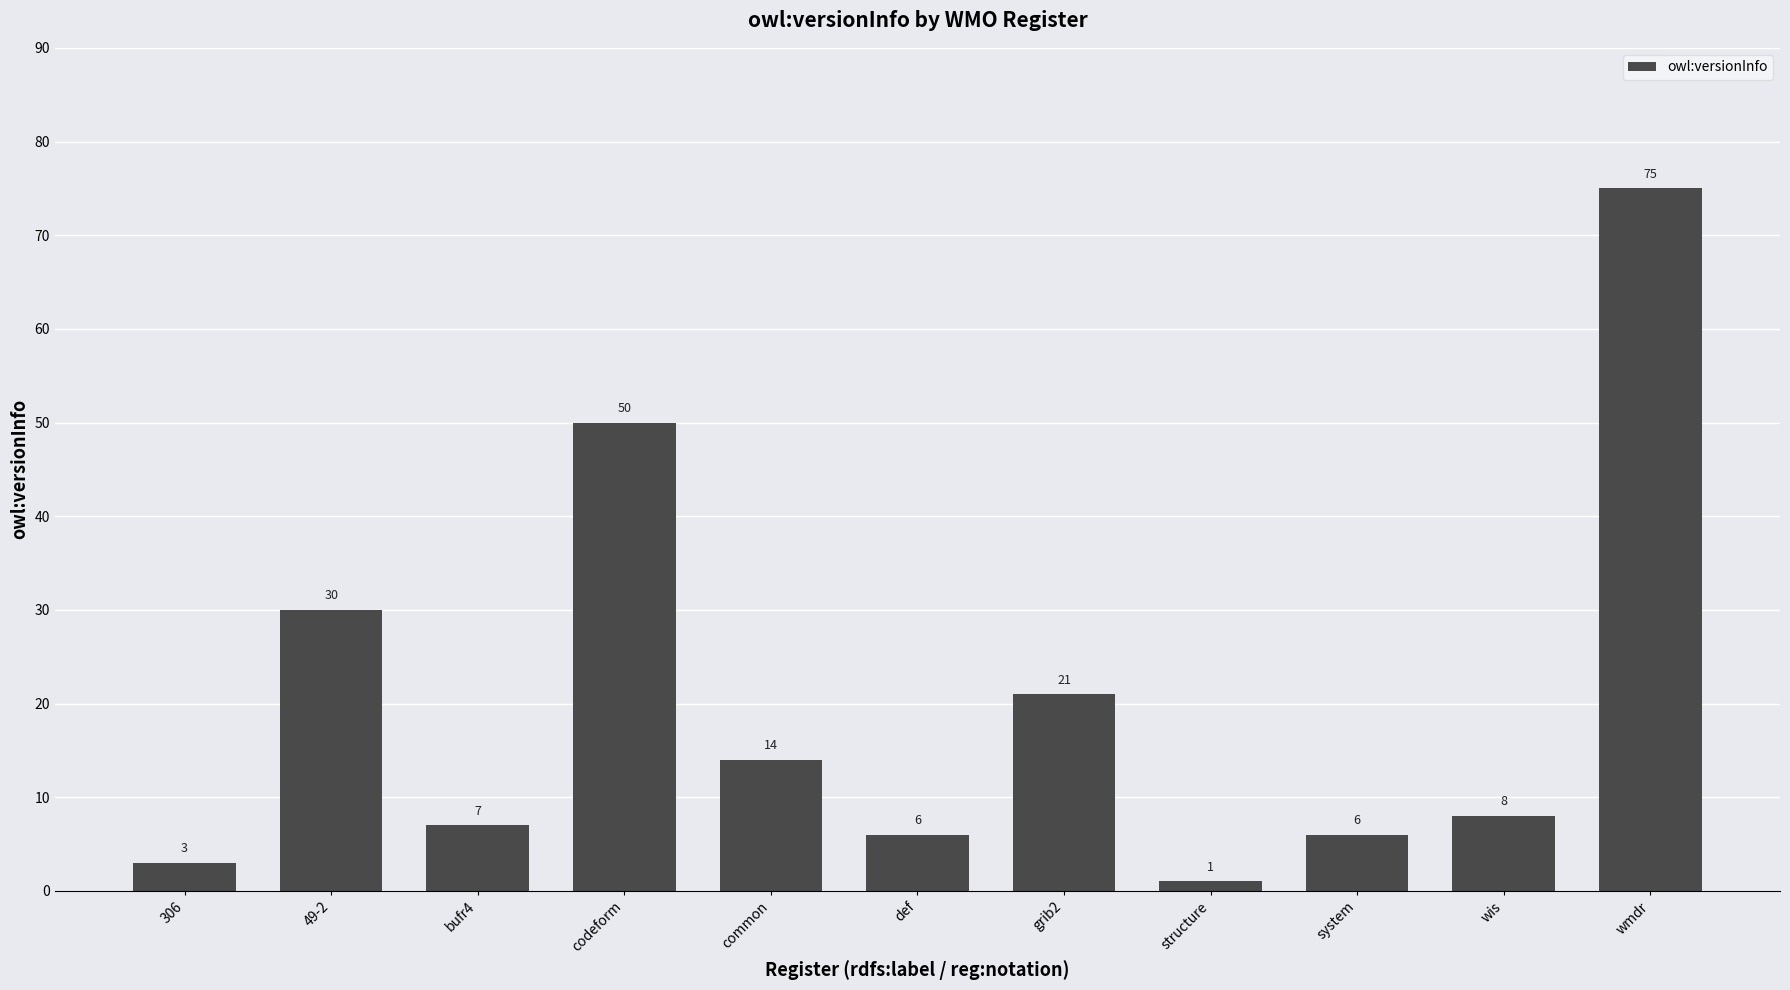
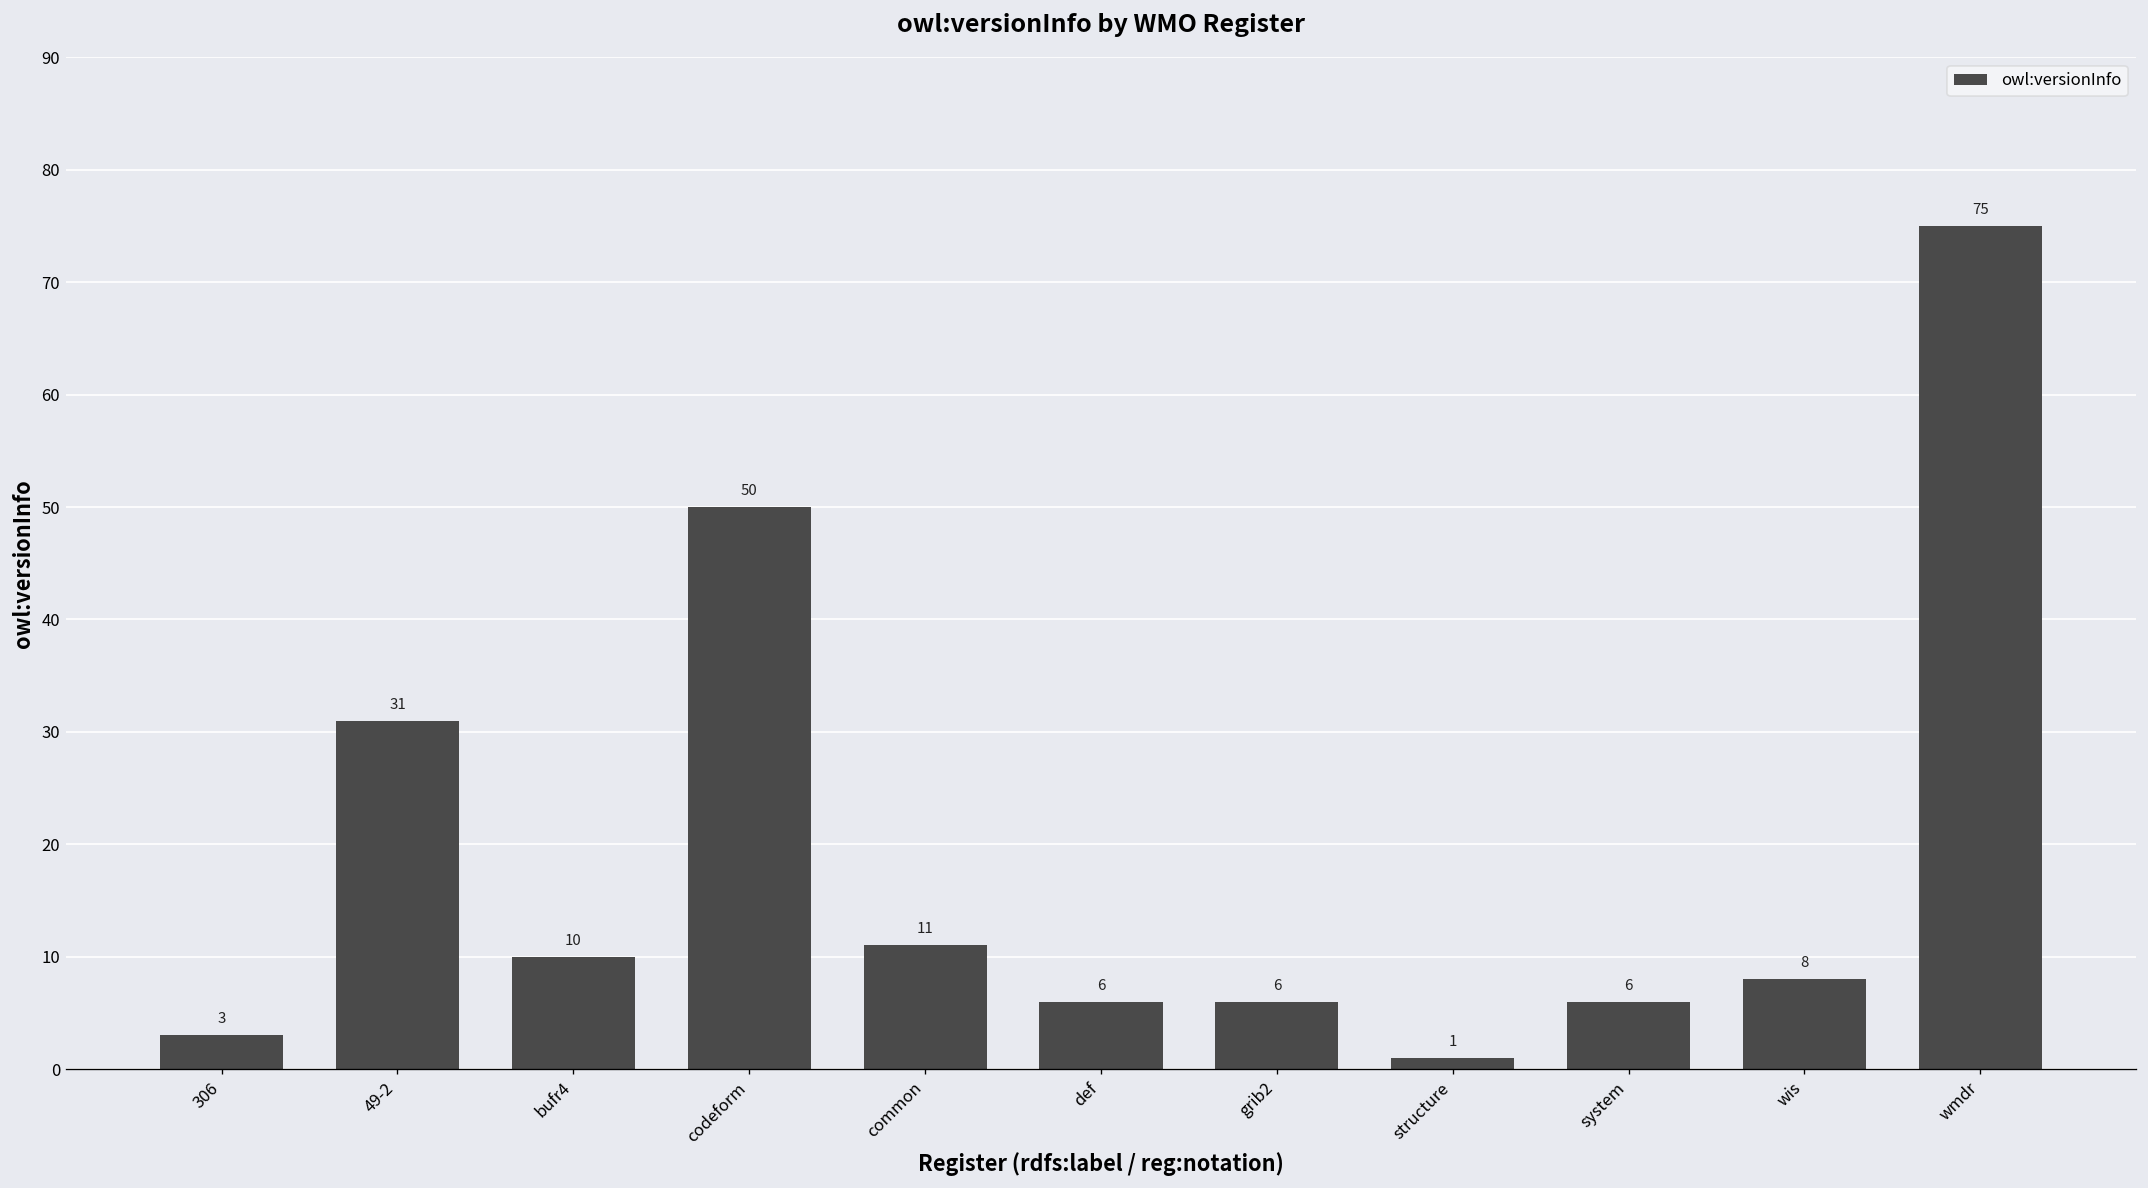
  {
    "306": 3,
-   "49-2": 30,
-   "bufr4": 7,
+   "49-2": 31,
+   "bufr4": 10,
    "codeform": 50,
-   "common": 14,
+   "common": 11,
    "def": 6,
-   "grib2": 21,
+   "grib2": 6,
    "structure": 1,
    "system": 6,
    "wis": 8,
    "wmdr": 75
  }
